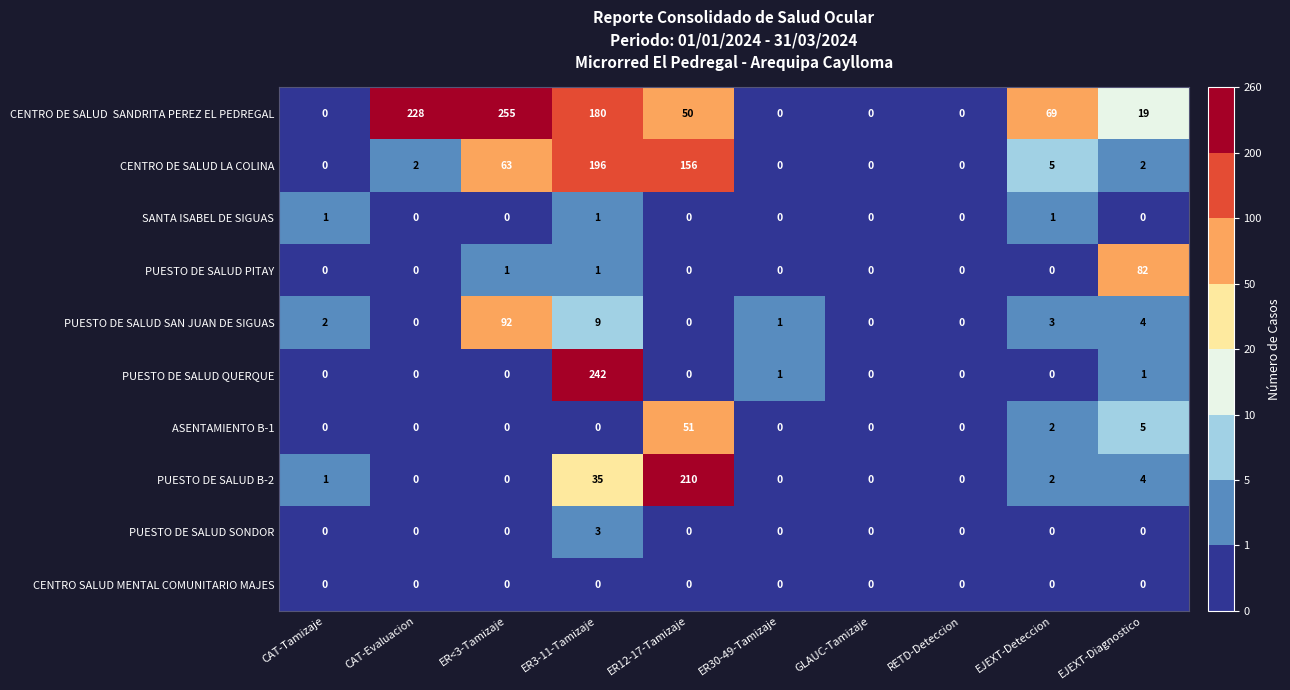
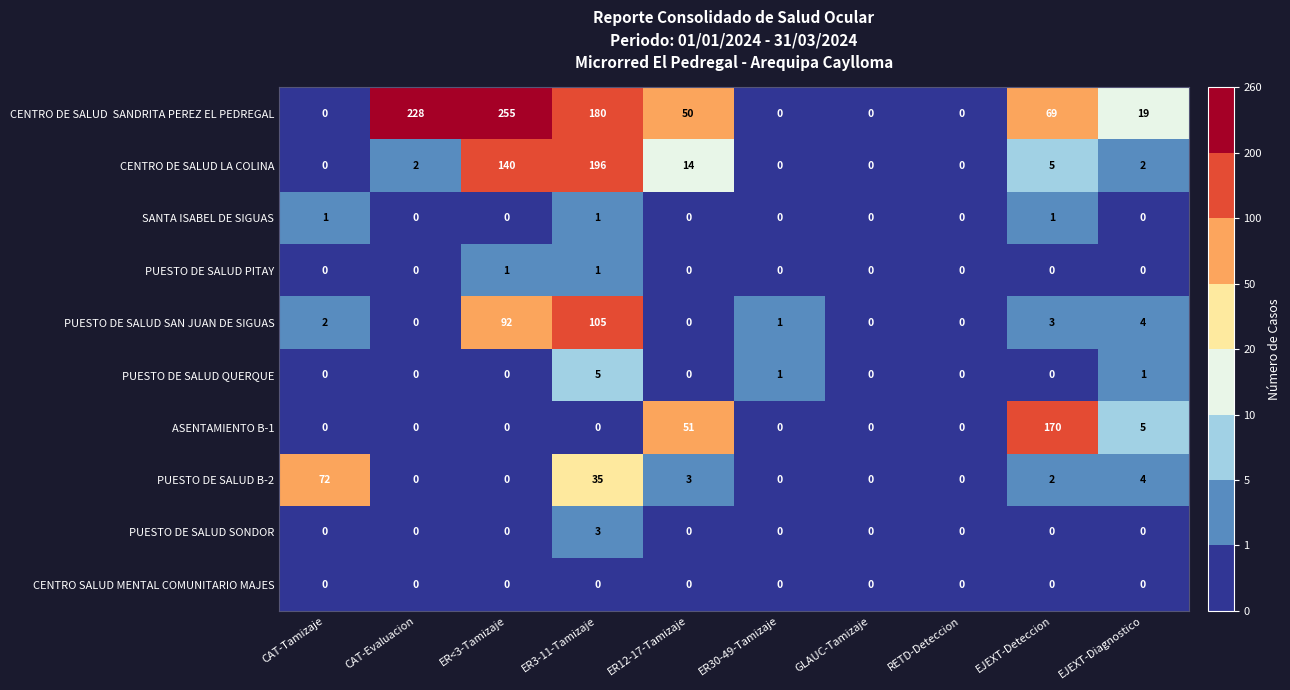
  {
    "CENTRO DE SALUD SANDRITA PEREZ EL PEDREGAL": {
      "CAT-Tamizaje": 0,
      "CAT-Evaluacion": 228,
      "ER<3-Tamizaje": 255,
      "ER3-11-Tamizaje": 180,
      "ER12-17-Tamizaje": 50,
      "ER30-49-Tamizaje": 0,
      "GLAUC-Tamizaje": 0,
      "RETD-Deteccion": 0,
      "EJEXT-Deteccion": 69,
      "EJEXT-Diagnostico": 19
    },
    "CENTRO DE SALUD LA COLINA": {
      "CAT-Tamizaje": 0,
      "CAT-Evaluacion": 2,
-     "ER<3-Tamizaje": 63,
+     "ER<3-Tamizaje": 140,
      "ER3-11-Tamizaje": 196,
-     "ER12-17-Tamizaje": 156,
+     "ER12-17-Tamizaje": 14,
      "ER30-49-Tamizaje": 0,
      "GLAUC-Tamizaje": 0,
      "RETD-Deteccion": 0,
      "EJEXT-Deteccion": 5,
      "EJEXT-Diagnostico": 2
    },
    "SANTA ISABEL DE SIGUAS": {
      "CAT-Tamizaje": 1,
      "CAT-Evaluacion": 0,
      "ER<3-Tamizaje": 0,
      "ER3-11-Tamizaje": 1,
      "ER12-17-Tamizaje": 0,
      "ER30-49-Tamizaje": 0,
      "GLAUC-Tamizaje": 0,
      "RETD-Deteccion": 0,
      "EJEXT-Deteccion": 1,
      "EJEXT-Diagnostico": 0
    },
    "PUESTO DE SALUD PITAY": {
      "CAT-Tamizaje": 0,
      "CAT-Evaluacion": 0,
      "ER<3-Tamizaje": 1,
      "ER3-11-Tamizaje": 1,
      "ER12-17-Tamizaje": 0,
      "ER30-49-Tamizaje": 0,
      "GLAUC-Tamizaje": 0,
      "RETD-Deteccion": 0,
      "EJEXT-Deteccion": 0,
-     "EJEXT-Diagnostico": 82
+     "EJEXT-Diagnostico": 0
    },
    "PUESTO DE SALUD SAN JUAN DE SIGUAS": {
      "CAT-Tamizaje": 2,
      "CAT-Evaluacion": 0,
      "ER<3-Tamizaje": 92,
-     "ER3-11-Tamizaje": 9,
+     "ER3-11-Tamizaje": 105,
      "ER12-17-Tamizaje": 0,
      "ER30-49-Tamizaje": 1,
      "GLAUC-Tamizaje": 0,
      "RETD-Deteccion": 0,
      "EJEXT-Deteccion": 3,
      "EJEXT-Diagnostico": 4
    },
    "PUESTO DE SALUD QUERQUE": {
      "CAT-Tamizaje": 0,
      "CAT-Evaluacion": 0,
      "ER<3-Tamizaje": 0,
-     "ER3-11-Tamizaje": 242,
+     "ER3-11-Tamizaje": 5,
      "ER12-17-Tamizaje": 0,
      "ER30-49-Tamizaje": 1,
      "GLAUC-Tamizaje": 0,
      "RETD-Deteccion": 0,
      "EJEXT-Deteccion": 0,
      "EJEXT-Diagnostico": 1
    },
    "ASENTAMIENTO B-1": {
      "CAT-Tamizaje": 0,
      "CAT-Evaluacion": 0,
      "ER<3-Tamizaje": 0,
      "ER3-11-Tamizaje": 0,
      "ER12-17-Tamizaje": 51,
      "ER30-49-Tamizaje": 0,
      "GLAUC-Tamizaje": 0,
      "RETD-Deteccion": 0,
-     "EJEXT-Deteccion": 2,
+     "EJEXT-Deteccion": 170,
      "EJEXT-Diagnostico": 5
    },
    "PUESTO DE SALUD B-2": {
-     "CAT-Tamizaje": 1,
+     "CAT-Tamizaje": 72,
      "CAT-Evaluacion": 0,
      "ER<3-Tamizaje": 0,
      "ER3-11-Tamizaje": 35,
-     "ER12-17-Tamizaje": 210,
+     "ER12-17-Tamizaje": 3,
      "ER30-49-Tamizaje": 0,
      "GLAUC-Tamizaje": 0,
      "RETD-Deteccion": 0,
      "EJEXT-Deteccion": 2,
      "EJEXT-Diagnostico": 4
    },
    "PUESTO DE SALUD SONDOR": {
      "CAT-Tamizaje": 0,
      "CAT-Evaluacion": 0,
      "ER<3-Tamizaje": 0,
      "ER3-11-Tamizaje": 3,
      "ER12-17-Tamizaje": 0,
      "ER30-49-Tamizaje": 0,
      "GLAUC-Tamizaje": 0,
      "RETD-Deteccion": 0,
      "EJEXT-Deteccion": 0,
      "EJEXT-Diagnostico": 0
    },
    "CENTRO SALUD MENTAL COMUNITARIO MAJES": {
      "CAT-Tamizaje": 0,
      "CAT-Evaluacion": 0,
      "ER<3-Tamizaje": 0,
      "ER3-11-Tamizaje": 0,
      "ER12-17-Tamizaje": 0,
      "ER30-49-Tamizaje": 0,
      "GLAUC-Tamizaje": 0,
      "RETD-Deteccion": 0,
      "EJEXT-Deteccion": 0,
      "EJEXT-Diagnostico": 0
    }
  }
